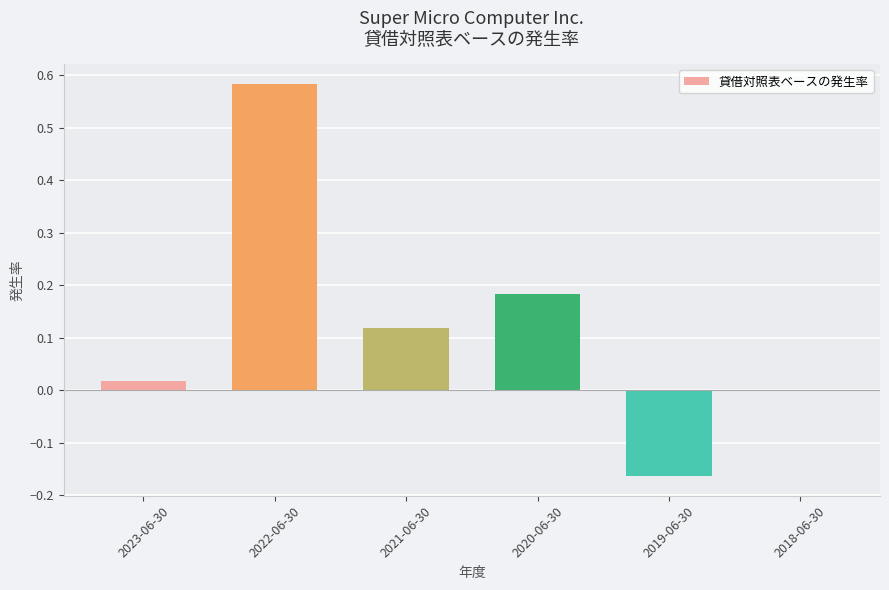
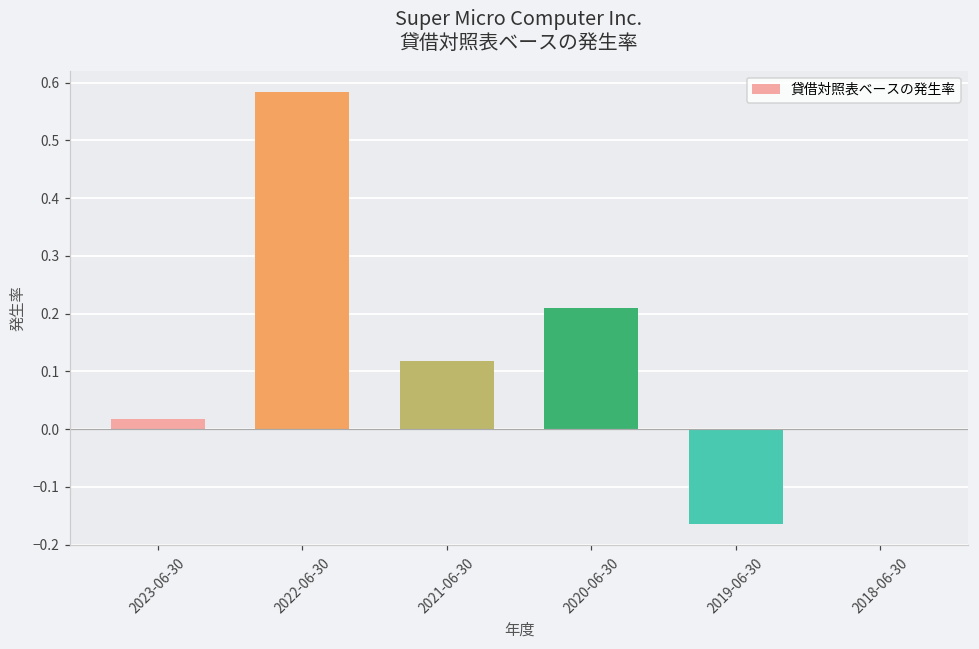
  {
    "2023-06-30": 0.02,
    "2022-06-30": 0.58,
    "2021-06-30": 0.12,
-   "2020-06-30": 0.18,
+   "2020-06-30": 0.21,
    "2019-06-30": -0.16,
    "2018-06-30": 0.00
  }
